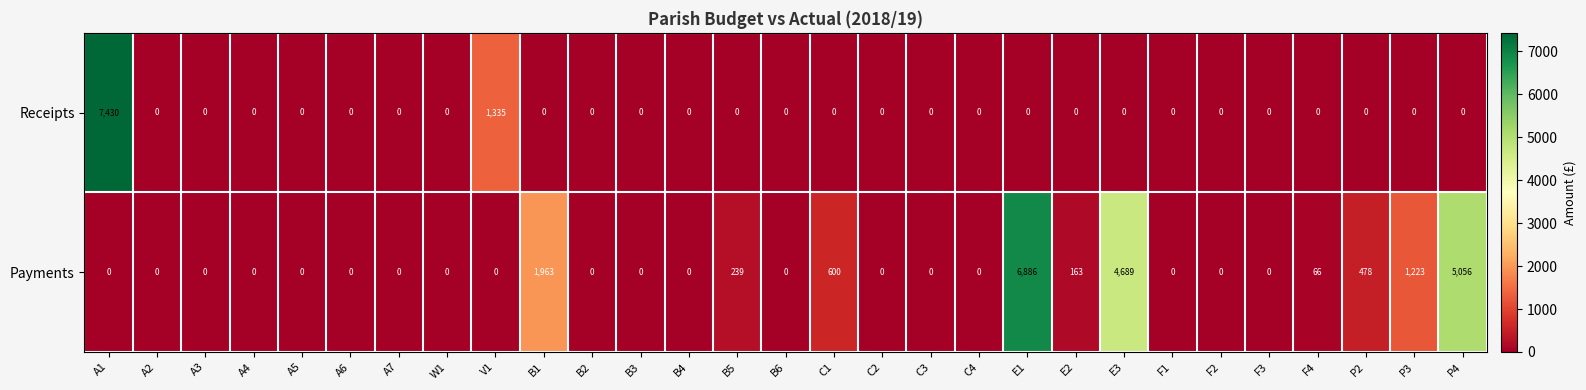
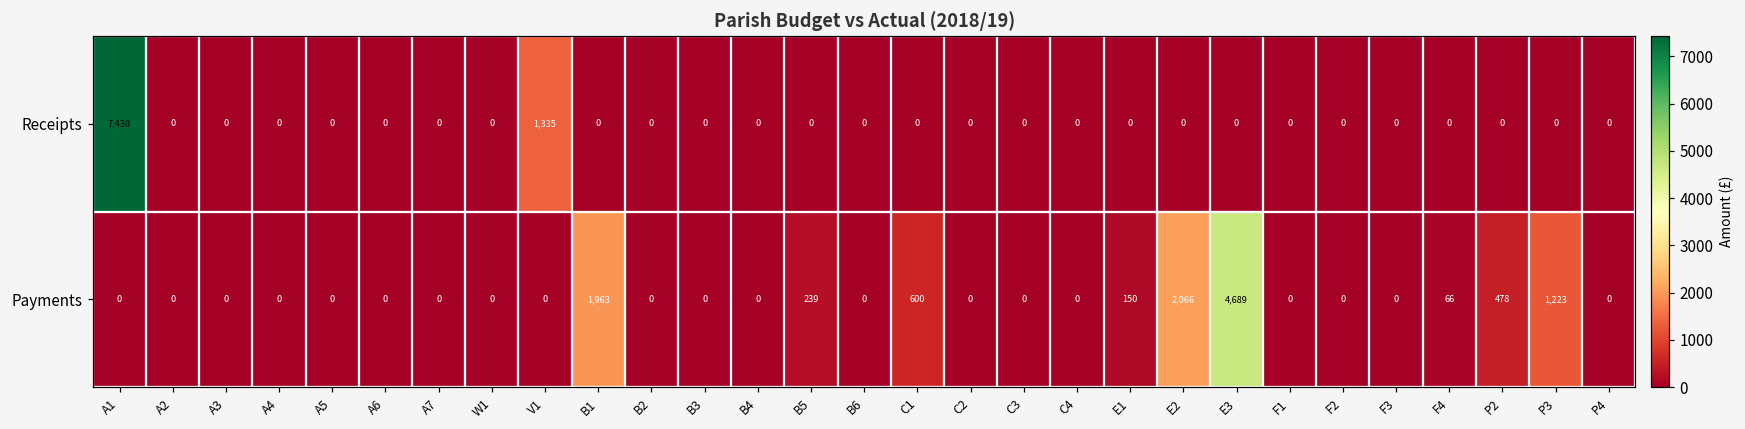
  {
    "Receipts": {
      "A1": "7,430",
      "A2": "0",
      "A3": "0",
      "A4": "0",
      "A5": "0",
      "A6": "0",
      "A7": "0",
      "W1": "0",
      "V1": "1,335",
      "B1": "0",
      "B2": "0",
      "B3": "0",
      "B4": "0",
      "B5": "0",
      "B6": "0",
      "C1": "0",
      "C2": "0",
      "C3": "0",
      "C4": "0",
      "E1": "0",
      "E2": "0",
      "E3": "0",
      "F1": "0",
      "F2": "0",
      "F3": "0",
      "F4": "0",
      "P2": "0",
      "P3": "0",
      "P4": "0"
    },
    "Payments": {
      "A1": "0",
      "A2": "0",
      "A3": "0",
      "A4": "0",
      "A5": "0",
      "A6": "0",
      "A7": "0",
      "W1": "0",
      "V1": "0",
      "B1": "1,963",
      "B2": "0",
      "B3": "0",
      "B4": "0",
      "B5": "239",
      "B6": "0",
      "C1": "600",
      "C2": "0",
      "C3": "0",
      "C4": "0",
-     "E1": "6,886",
-     "E2": "163",
+     "E1": "150",
+     "E2": "2,066",
      "E3": "4,689",
      "F1": "0",
      "F2": "0",
      "F3": "0",
      "F4": "66",
      "P2": "478",
      "P3": "1,223",
-     "P4": "5,056"
+     "P4": "0"
    }
  }
